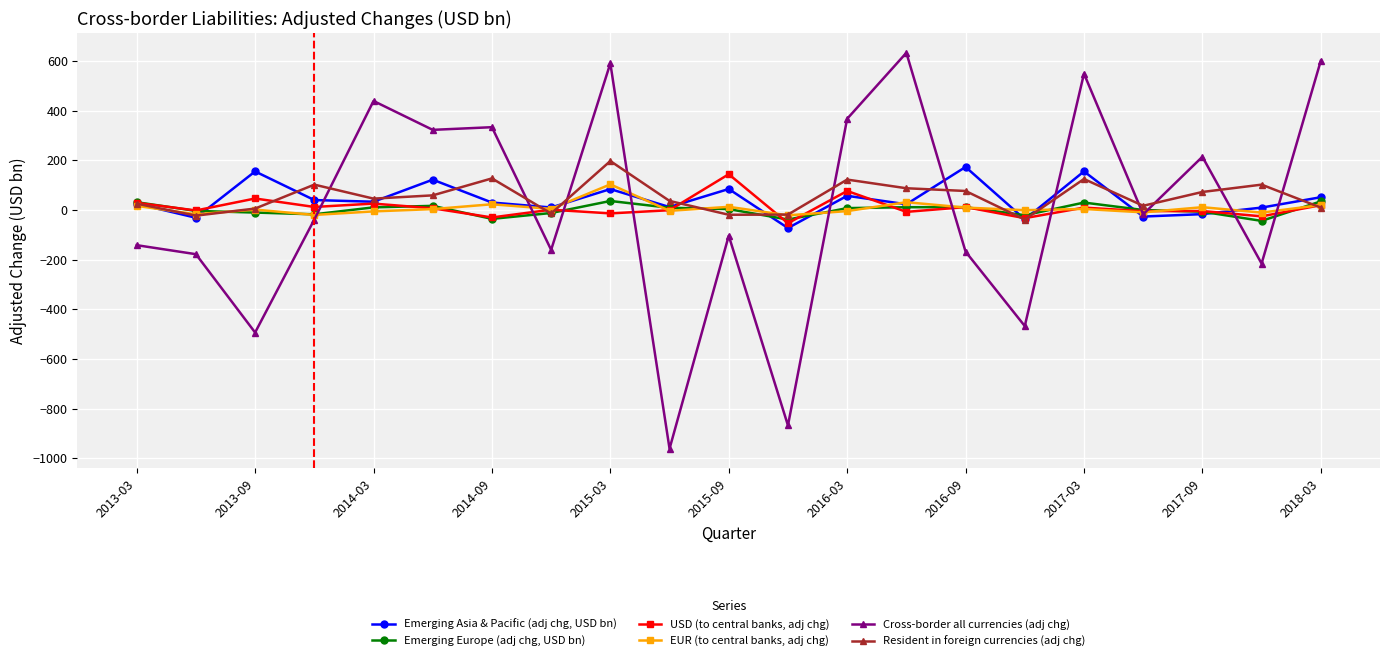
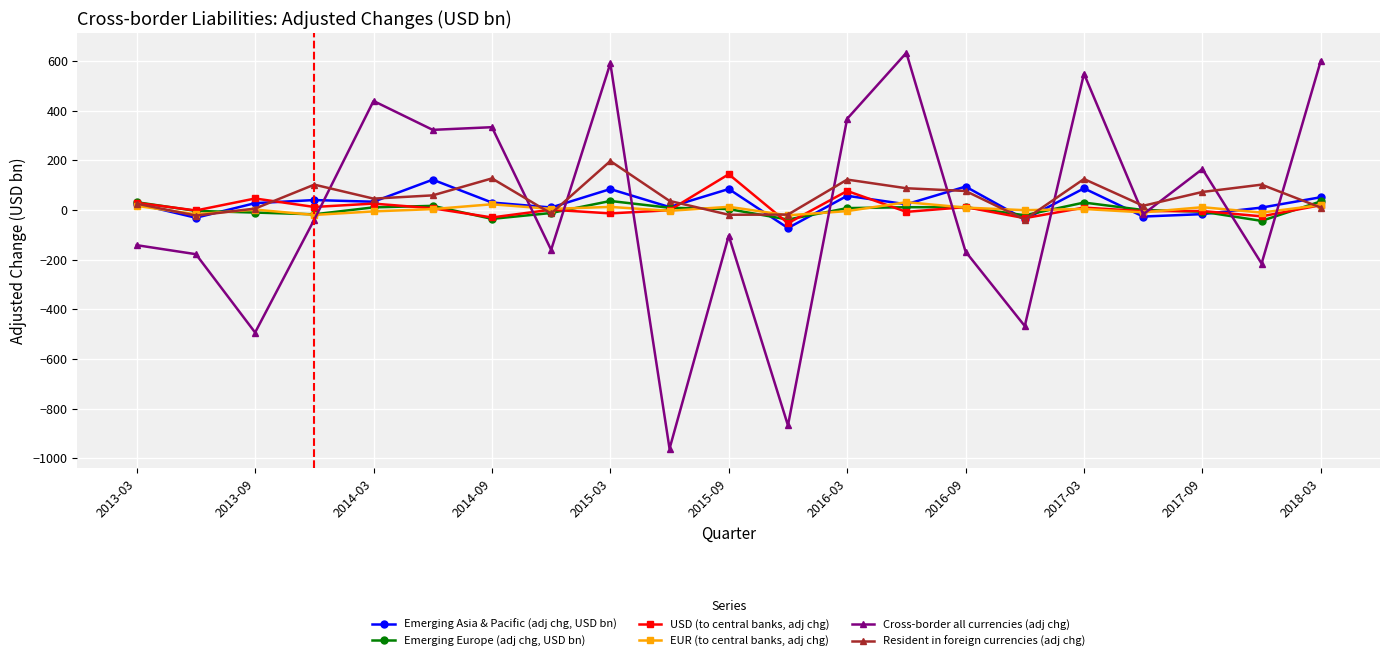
  {
    "Emerging Asia & Pacific (adj chg, USD bn)": {
-     "2013-09": 160,
+     "2013-09": 30,
      "2015-03": 80,
      "2015-09": 80,
      "2016-03": 60,
-     "2016-09": 170,
-     "2017-03": 160,
+     "2016-09": 90,
+     "2017-03": 90,
      "2018-03": 50
    },
    "Emerging Europe (adj chg, USD bn)": {
      "2013-09": -10,
      "2014-03": 10,
      "2015-03": 40,
      "2016-03": 10,
      "2017-03": 30,
      "2018-03": 30
    },
    "USD (to central banks, adj chg)": {
      "2013-09": 50,
      "2015-03": -10,
      "2015-09": 140,
      "2016-03": 80
    },
    "EUR (to central banks, adj chg)": {
      "2014-03": -10,
-     "2015-03": 100,
+     "2015-03": 10,
      "2016-03": 0,
      "2017-09": 10
    },
    "Cross-border all currencies (adj chg)": {
      "2013-03": -140,
      "2013-09": -490,
      "2014-03": 440,
      "2014-09": 330,
      "2015-03": 590,
      "2015-09": -100,
      "2016-03": 370,
      "2016-09": -170,
      "2017-03": 550,
-     "2017-09": 210,
+     "2017-09": 170,
      "2018-03": 600
    },
    "Resident in foreign currencies (adj chg)": {
      "2014-03": 50,
      "2014-09": 130,
      "2015-03": 200,
      "2015-09": -20,
      "2016-03": 120,
      "2016-09": 80,
      "2017-03": 120,
      "2017-09": 70
    }
  }
